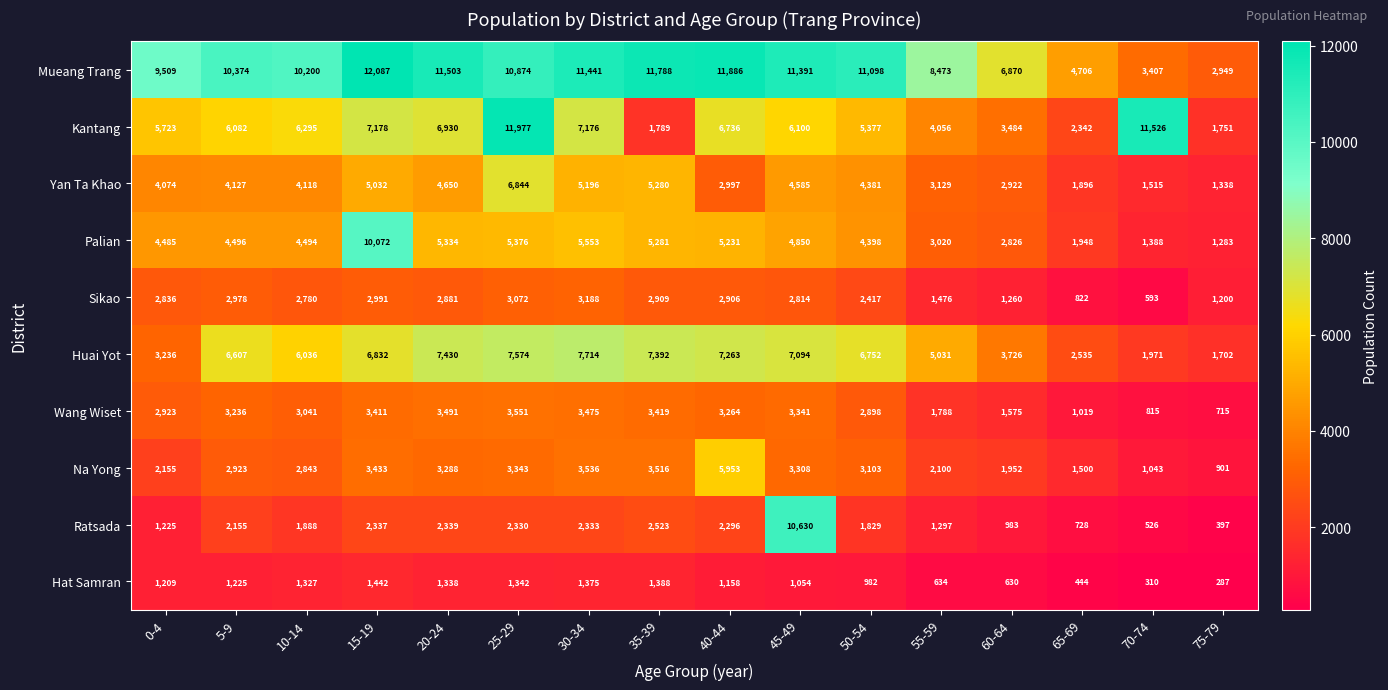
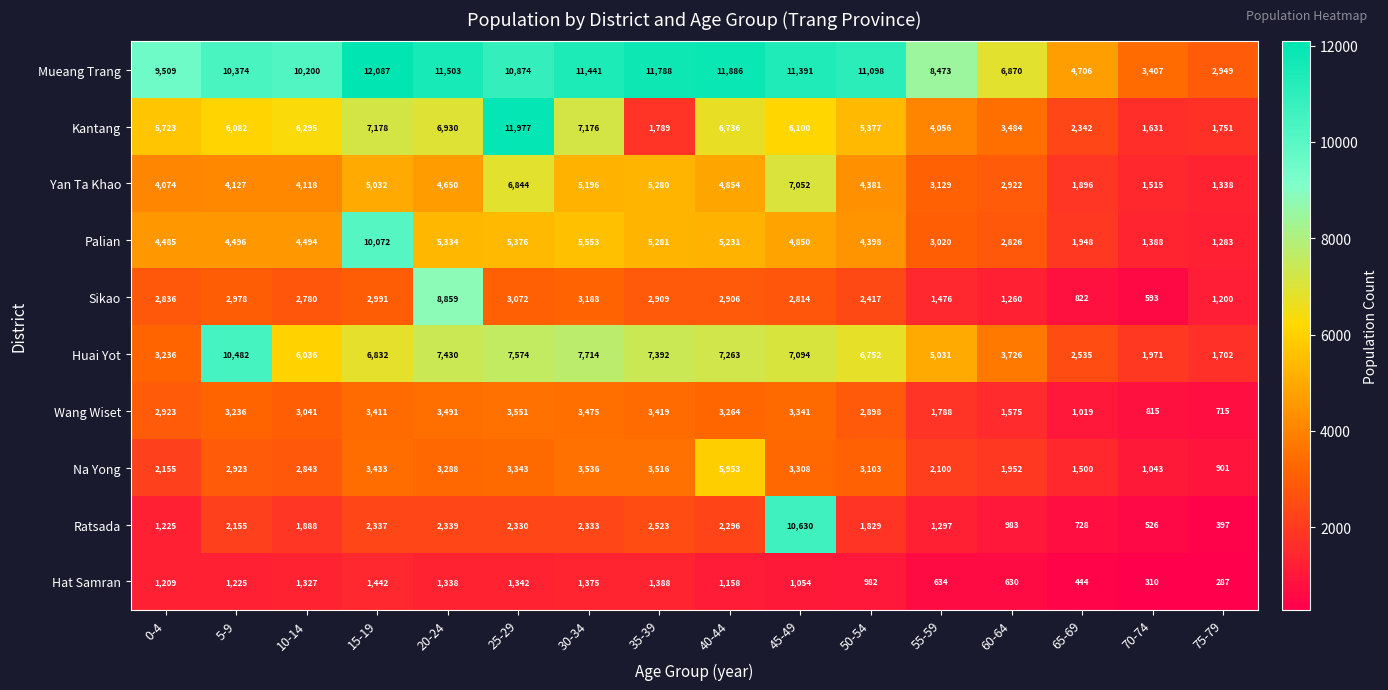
  {
    "Mueang Trang": {
      "0-4": "9,509",
      "5-9": "10,374",
      "10-14": "10,200",
      "15-19": "12,087",
      "20-24": "11,503",
      "25-29": "10,874",
      "30-34": "11,441",
      "35-39": "11,788",
      "40-44": "11,886",
      "45-49": "11,391",
      "50-54": "11,098",
      "55-59": "8,473",
      "60-64": "6,870",
      "65-69": "4,706",
      "70-74": "3,407",
      "75-79": "2,949"
    },
    "Kantang": {
      "0-4": "5,723",
      "5-9": "6,082",
      "10-14": "6,295",
      "15-19": "7,178",
      "20-24": "6,930",
      "25-29": "11,977",
      "30-34": "7,176",
      "35-39": "1,789",
      "40-44": "6,736",
      "45-49": "6,100",
      "50-54": "5,377",
      "55-59": "4,056",
      "60-64": "3,484",
      "65-69": "2,342",
-     "70-74": "11,526",
+     "70-74": "1,631",
      "75-79": "1,751"
    },
    "Yan Ta Khao": {
      "0-4": "4,074",
      "5-9": "4,127",
      "10-14": "4,118",
      "15-19": "5,032",
      "20-24": "4,650",
      "25-29": "6,844",
      "30-34": "5,196",
      "35-39": "5,280",
-     "40-44": "2,997",
-     "45-49": "4,585",
+     "40-44": "4,854",
+     "45-49": "7,052",
      "50-54": "4,381",
      "55-59": "3,129",
      "60-64": "2,922",
      "65-69": "1,896",
      "70-74": "1,515",
      "75-79": "1,338"
    },
    "Palian": {
      "0-4": "4,485",
      "5-9": "4,496",
      "10-14": "4,494",
      "15-19": "10,072",
      "20-24": "5,334",
      "25-29": "5,376",
      "30-34": "5,553",
      "35-39": "5,281",
      "40-44": "5,231",
      "45-49": "4,850",
      "50-54": "4,398",
      "55-59": "3,020",
      "60-64": "2,826",
      "65-69": "1,948",
      "70-74": "1,388",
      "75-79": "1,283"
    },
    "Sikao": {
      "0-4": "2,836",
      "5-9": "2,978",
      "10-14": "2,780",
      "15-19": "2,991",
-     "20-24": "2,881",
+     "20-24": "8,859",
      "25-29": "3,072",
      "30-34": "3,188",
      "35-39": "2,909",
      "40-44": "2,906",
      "45-49": "2,814",
      "50-54": "2,417",
      "55-59": "1,476",
      "60-64": "1,260",
      "65-69": "822",
      "70-74": "593",
      "75-79": "1,200"
    },
    "Huai Yot": {
      "0-4": "3,236",
-     "5-9": "6,607",
+     "5-9": "10,482",
      "10-14": "6,036",
      "15-19": "6,832",
      "20-24": "7,430",
      "25-29": "7,574",
      "30-34": "7,714",
      "35-39": "7,392",
      "40-44": "7,263",
      "45-49": "7,094",
      "50-54": "6,752",
      "55-59": "5,031",
      "60-64": "3,726",
      "65-69": "2,535",
      "70-74": "1,971",
      "75-79": "1,702"
    },
    "Wang Wiset": {
      "0-4": "2,923",
      "5-9": "3,236",
      "10-14": "3,041",
      "15-19": "3,411",
      "20-24": "3,491",
      "25-29": "3,551",
      "30-34": "3,475",
      "35-39": "3,419",
      "40-44": "3,264",
      "45-49": "3,341",
      "50-54": "2,898",
      "55-59": "1,788",
      "60-64": "1,575",
      "65-69": "1,019",
      "70-74": "815",
      "75-79": "715"
    },
    "Na Yong": {
      "0-4": "2,155",
      "5-9": "2,923",
      "10-14": "2,843",
      "15-19": "3,433",
      "20-24": "3,288",
      "25-29": "3,343",
      "30-34": "3,536",
      "35-39": "3,516",
      "40-44": "5,953",
      "45-49": "3,308",
      "50-54": "3,103",
      "55-59": "2,100",
      "60-64": "1,952",
      "65-69": "1,500",
      "70-74": "1,043",
      "75-79": "901"
    },
    "Ratsada": {
      "0-4": "1,225",
      "5-9": "2,155",
      "10-14": "1,888",
      "15-19": "2,337",
      "20-24": "2,339",
      "25-29": "2,330",
      "30-34": "2,333",
      "35-39": "2,523",
      "40-44": "2,296",
      "45-49": "10,630",
      "50-54": "1,829",
      "55-59": "1,297",
      "60-64": "983",
      "65-69": "728",
      "70-74": "526",
      "75-79": "397"
    },
    "Hat Samran": {
      "0-4": "1,209",
      "5-9": "1,225",
      "10-14": "1,327",
      "15-19": "1,442",
      "20-24": "1,338",
      "25-29": "1,342",
      "30-34": "1,375",
      "35-39": "1,388",
      "40-44": "1,158",
      "45-49": "1,054",
      "50-54": "982",
      "55-59": "634",
      "60-64": "630",
      "65-69": "444",
      "70-74": "310",
      "75-79": "287"
    }
  }
